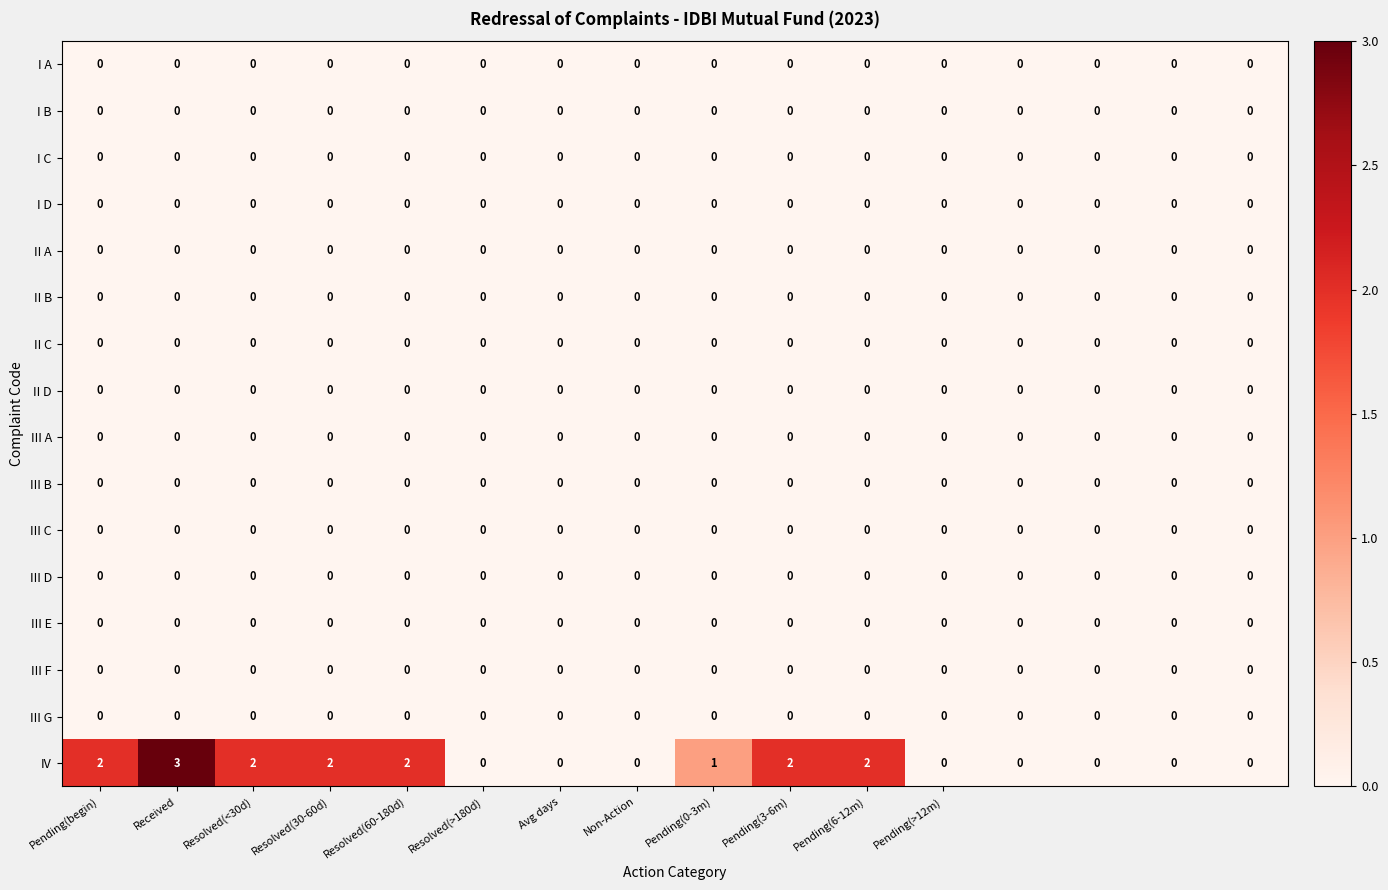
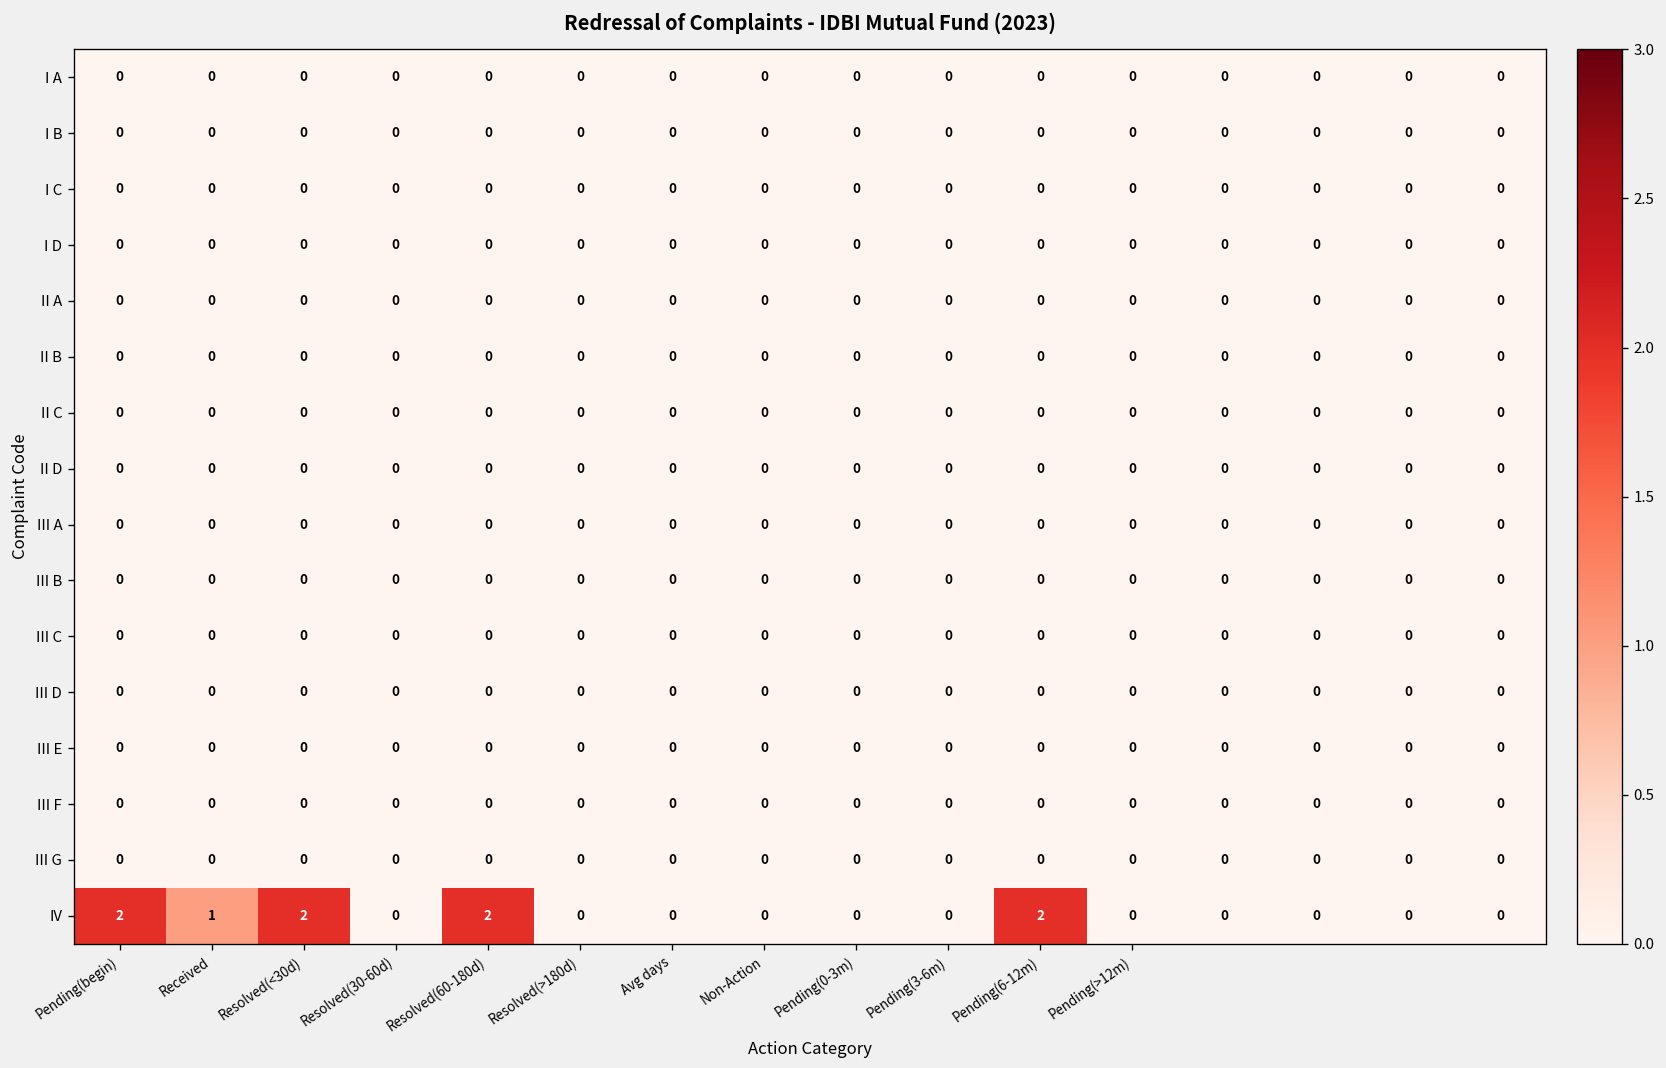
  {
    "I A": {
      "Pending(begin)": 0,
      "Received": 0,
      "Resolved(<30d)": 0,
      "Resolved(30-60d)": 0,
      "Resolved(60-180d)": 0,
      "Resolved(>180d)": 0,
      "Avg days": 0,
      "Non-Action": 0,
      "Pending(0-3m)": 0,
      "Pending(3-6m)": 0,
      "Pending(6-12m)": 0,
      "Pending(>12m)": 0
    },
    "I B": {
      "Pending(begin)": 0,
      "Received": 0,
      "Resolved(<30d)": 0,
      "Resolved(30-60d)": 0,
      "Resolved(60-180d)": 0,
      "Resolved(>180d)": 0,
      "Avg days": 0,
      "Non-Action": 0,
      "Pending(0-3m)": 0,
      "Pending(3-6m)": 0,
      "Pending(6-12m)": 0,
      "Pending(>12m)": 0
    },
    "I C": {
      "Pending(begin)": 0,
      "Received": 0,
      "Resolved(<30d)": 0,
      "Resolved(30-60d)": 0,
      "Resolved(60-180d)": 0,
      "Resolved(>180d)": 0,
      "Avg days": 0,
      "Non-Action": 0,
      "Pending(0-3m)": 0,
      "Pending(3-6m)": 0,
      "Pending(6-12m)": 0,
      "Pending(>12m)": 0
    },
    "I D": {
      "Pending(begin)": 0,
      "Received": 0,
      "Resolved(<30d)": 0,
      "Resolved(30-60d)": 0,
      "Resolved(60-180d)": 0,
      "Resolved(>180d)": 0,
      "Avg days": 0,
      "Non-Action": 0,
      "Pending(0-3m)": 0,
      "Pending(3-6m)": 0,
      "Pending(6-12m)": 0,
      "Pending(>12m)": 0
    },
    "II A": {
      "Pending(begin)": 0,
      "Received": 0,
      "Resolved(<30d)": 0,
      "Resolved(30-60d)": 0,
      "Resolved(60-180d)": 0,
      "Resolved(>180d)": 0,
      "Avg days": 0,
      "Non-Action": 0,
      "Pending(0-3m)": 0,
      "Pending(3-6m)": 0,
      "Pending(6-12m)": 0,
      "Pending(>12m)": 0
    },
    "II B": {
      "Pending(begin)": 0,
      "Received": 0,
      "Resolved(<30d)": 0,
      "Resolved(30-60d)": 0,
      "Resolved(60-180d)": 0,
      "Resolved(>180d)": 0,
      "Avg days": 0,
      "Non-Action": 0,
      "Pending(0-3m)": 0,
      "Pending(3-6m)": 0,
      "Pending(6-12m)": 0,
      "Pending(>12m)": 0
    },
    "II C": {
      "Pending(begin)": 0,
      "Received": 0,
      "Resolved(<30d)": 0,
      "Resolved(30-60d)": 0,
      "Resolved(60-180d)": 0,
      "Resolved(>180d)": 0,
      "Avg days": 0,
      "Non-Action": 0,
      "Pending(0-3m)": 0,
      "Pending(3-6m)": 0,
      "Pending(6-12m)": 0,
      "Pending(>12m)": 0
    },
    "II D": {
      "Pending(begin)": 0,
      "Received": 0,
      "Resolved(<30d)": 0,
      "Resolved(30-60d)": 0,
      "Resolved(60-180d)": 0,
      "Resolved(>180d)": 0,
      "Avg days": 0,
      "Non-Action": 0,
      "Pending(0-3m)": 0,
      "Pending(3-6m)": 0,
      "Pending(6-12m)": 0,
      "Pending(>12m)": 0
    },
    "III A": {
      "Pending(begin)": 0,
      "Received": 0,
      "Resolved(<30d)": 0,
      "Resolved(30-60d)": 0,
      "Resolved(60-180d)": 0,
      "Resolved(>180d)": 0,
      "Avg days": 0,
      "Non-Action": 0,
      "Pending(0-3m)": 0,
      "Pending(3-6m)": 0,
      "Pending(6-12m)": 0,
      "Pending(>12m)": 0
    },
    "III B": {
      "Pending(begin)": 0,
      "Received": 0,
      "Resolved(<30d)": 0,
      "Resolved(30-60d)": 0,
      "Resolved(60-180d)": 0,
      "Resolved(>180d)": 0,
      "Avg days": 0,
      "Non-Action": 0,
      "Pending(0-3m)": 0,
      "Pending(3-6m)": 0,
      "Pending(6-12m)": 0,
      "Pending(>12m)": 0
    },
    "III C": {
      "Pending(begin)": 0,
      "Received": 0,
      "Resolved(<30d)": 0,
      "Resolved(30-60d)": 0,
      "Resolved(60-180d)": 0,
      "Resolved(>180d)": 0,
      "Avg days": 0,
      "Non-Action": 0,
      "Pending(0-3m)": 0,
      "Pending(3-6m)": 0,
      "Pending(6-12m)": 0,
      "Pending(>12m)": 0
    },
    "III D": {
      "Pending(begin)": 0,
      "Received": 0,
      "Resolved(<30d)": 0,
      "Resolved(30-60d)": 0,
      "Resolved(60-180d)": 0,
      "Resolved(>180d)": 0,
      "Avg days": 0,
      "Non-Action": 0,
      "Pending(0-3m)": 0,
      "Pending(3-6m)": 0,
      "Pending(6-12m)": 0,
      "Pending(>12m)": 0
    },
    "III E": {
      "Pending(begin)": 0,
      "Received": 0,
      "Resolved(<30d)": 0,
      "Resolved(30-60d)": 0,
      "Resolved(60-180d)": 0,
      "Resolved(>180d)": 0,
      "Avg days": 0,
      "Non-Action": 0,
      "Pending(0-3m)": 0,
      "Pending(3-6m)": 0,
      "Pending(6-12m)": 0,
      "Pending(>12m)": 0
    },
    "III F": {
      "Pending(begin)": 0,
      "Received": 0,
      "Resolved(<30d)": 0,
      "Resolved(30-60d)": 0,
      "Resolved(60-180d)": 0,
      "Resolved(>180d)": 0,
      "Avg days": 0,
      "Non-Action": 0,
      "Pending(0-3m)": 0,
      "Pending(3-6m)": 0,
      "Pending(6-12m)": 0,
      "Pending(>12m)": 0
    },
    "III G": {
      "Pending(begin)": 0,
      "Received": 0,
      "Resolved(<30d)": 0,
      "Resolved(30-60d)": 0,
      "Resolved(60-180d)": 0,
      "Resolved(>180d)": 0,
      "Avg days": 0,
      "Non-Action": 0,
      "Pending(0-3m)": 0,
      "Pending(3-6m)": 0,
      "Pending(6-12m)": 0,
      "Pending(>12m)": 0
    },
    "IV": {
      "Pending(begin)": 2,
-     "Received": 3,
+     "Received": 1,
      "Resolved(<30d)": 2,
-     "Resolved(30-60d)": 2,
+     "Resolved(30-60d)": 0,
      "Resolved(60-180d)": 2,
      "Resolved(>180d)": 0,
      "Avg days": 0,
      "Non-Action": 0,
-     "Pending(0-3m)": 1,
-     "Pending(3-6m)": 2,
+     "Pending(0-3m)": 0,
+     "Pending(3-6m)": 0,
      "Pending(6-12m)": 2,
      "Pending(>12m)": 0
    }
  }
